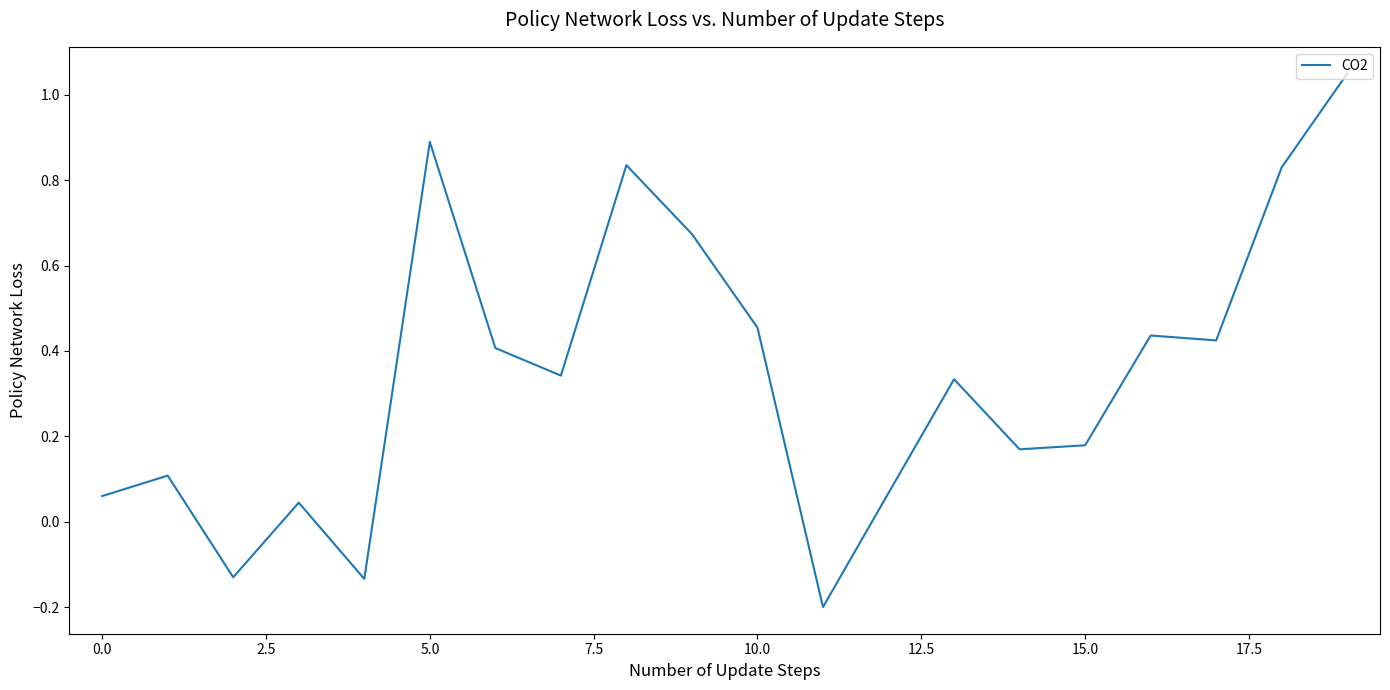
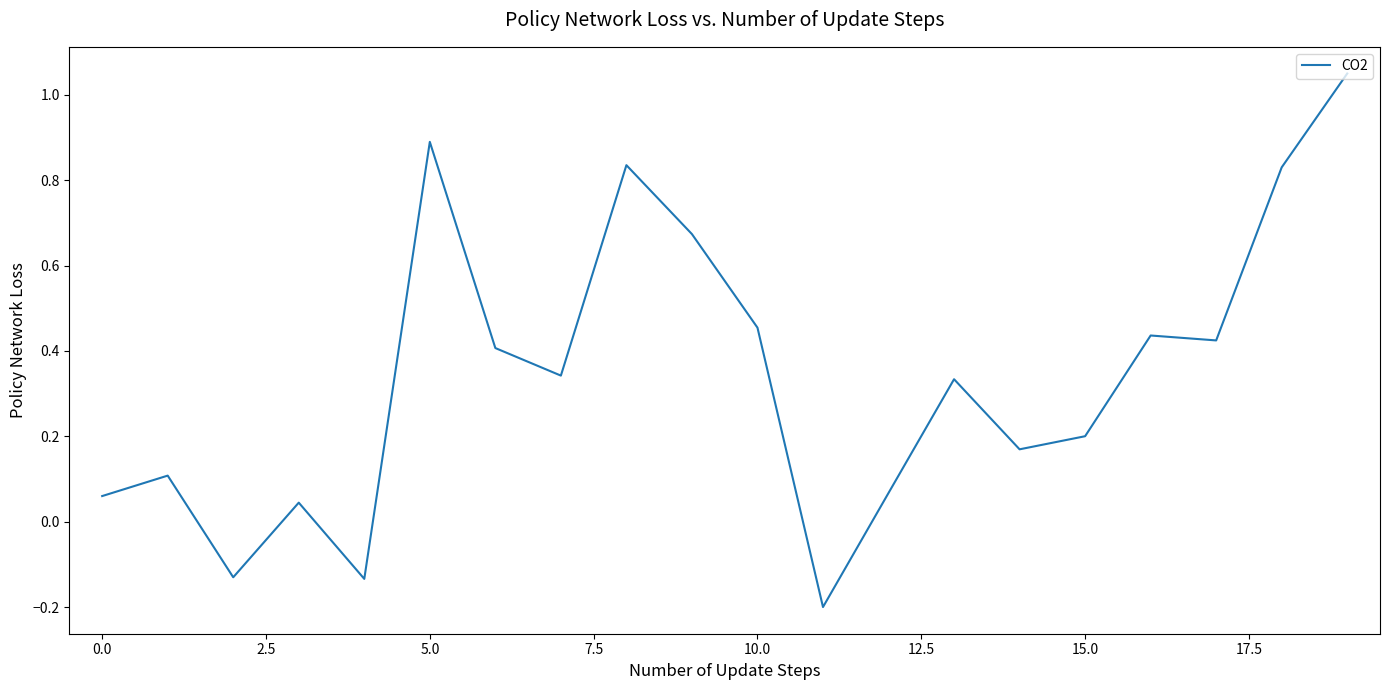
  {
    "0.0": 0.06,
    "5.0": 0.89,
    "10.0": 0.45,
-   "15.0": 0.18
+   "15.0": 0.20
  }
